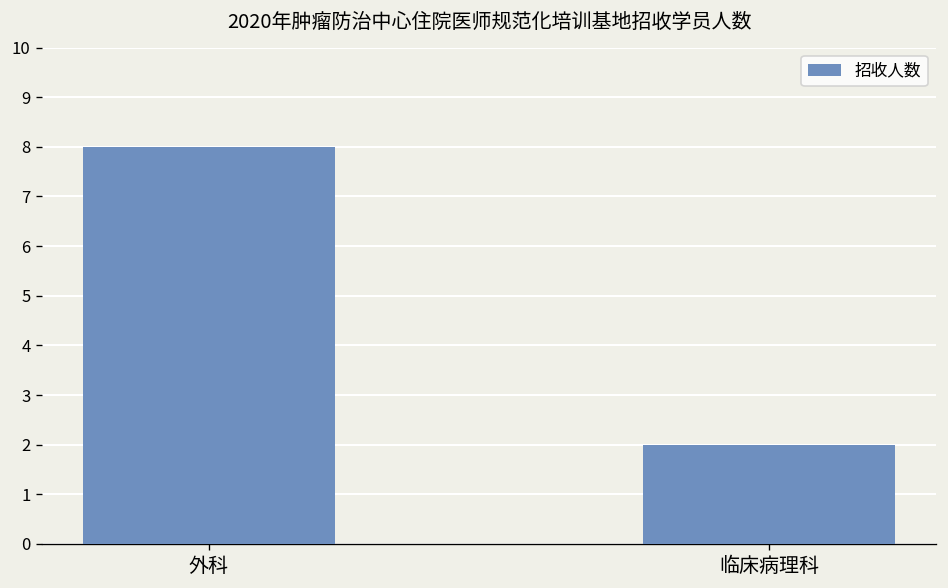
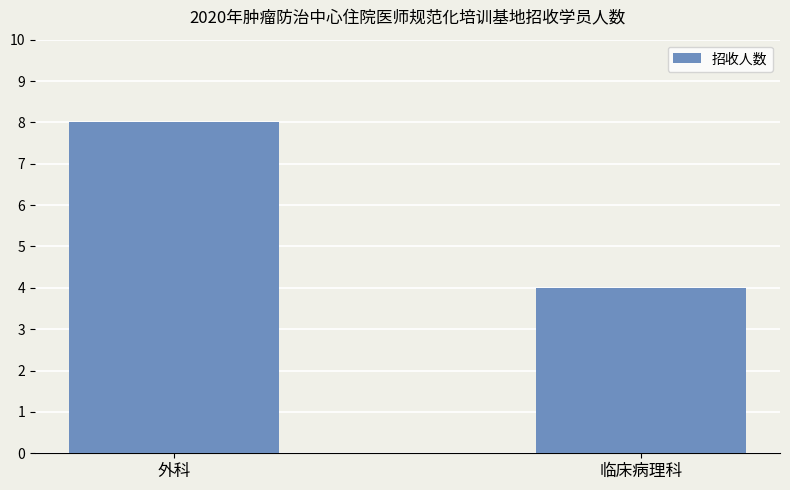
  {
    "外科": 8,
-   "临床病理科": 2
+   "临床病理科": 4
  }
